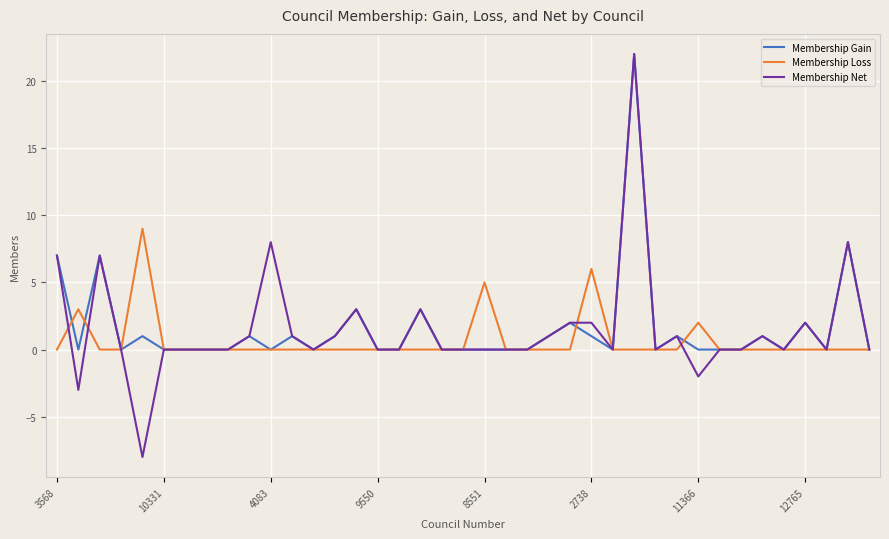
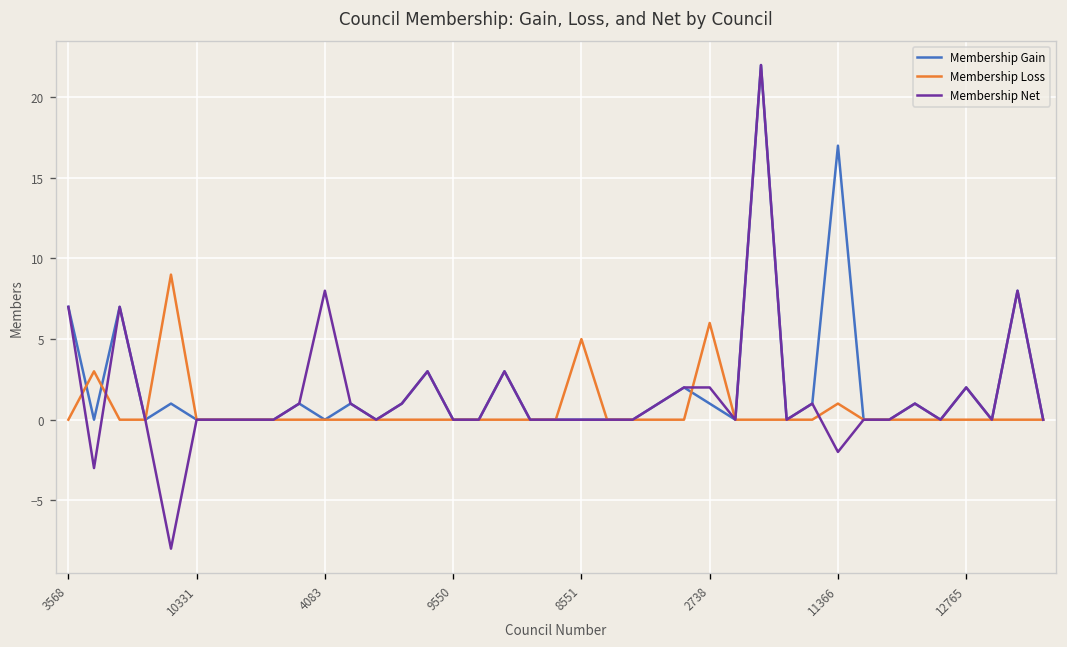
  {
    "Membership Gain": {
      "2738": 1,
-     "11366": 0
+     "11366": 17
    },
    "Membership Loss": {
      "3568": 0,
      "8551": 5,
      "2738": 6,
-     "11366": 2,
+     "11366": 1,
      "12765": 0
    },
    "Membership Net": {
      "4083": 8,
      "2738": 2,
      "11366": -2
    }
  }
